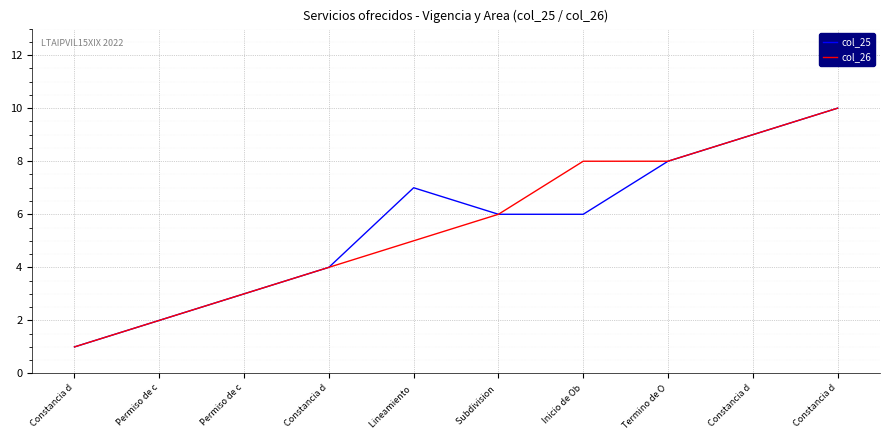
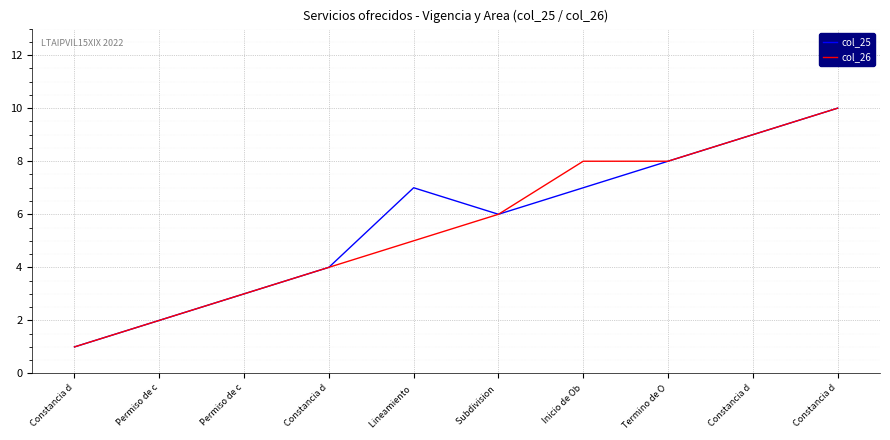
  {
    "col_25": {
      "Lineamiento": 7,
-     "Inicio de Ob": 6
+     "Inicio de Ob": 7
    },
    "col_26": {
      "Lineamiento": 5,
      "Inicio de Ob": 8
    }
  }
